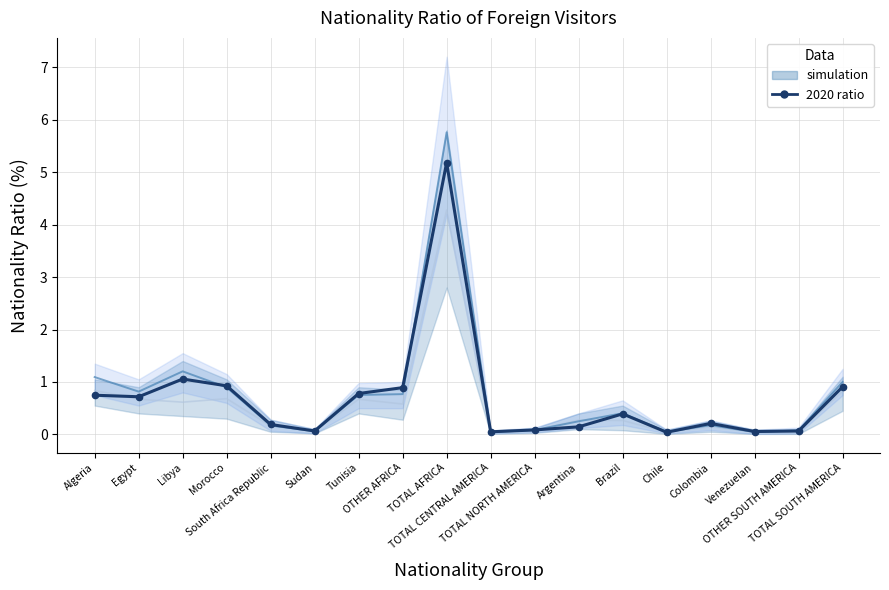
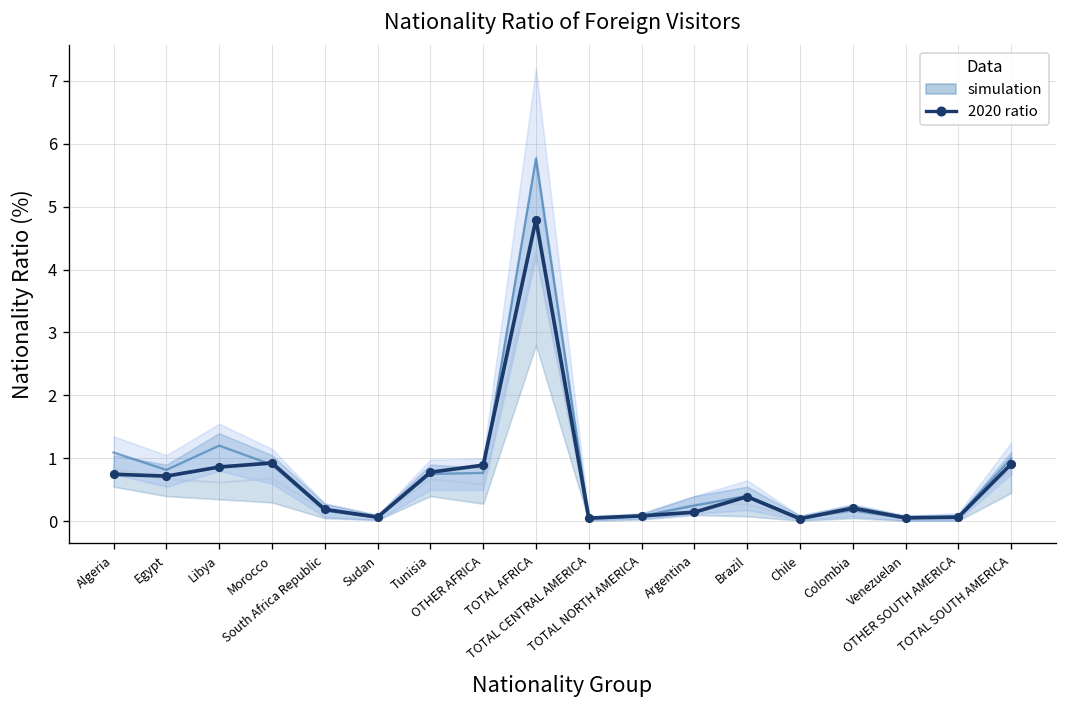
  {
    "2020 ratio": {
      "Algeria": 0.7,
-     "Libya": 1.1,
-     "TOTAL AFRICA": 5.2,
+     "Libya": 0.9,
+     "TOTAL AFRICA": 4.8,
      "Argentina": 0.1,
      "TOTAL SOUTH AMERICA": 0.9
    }
  }
